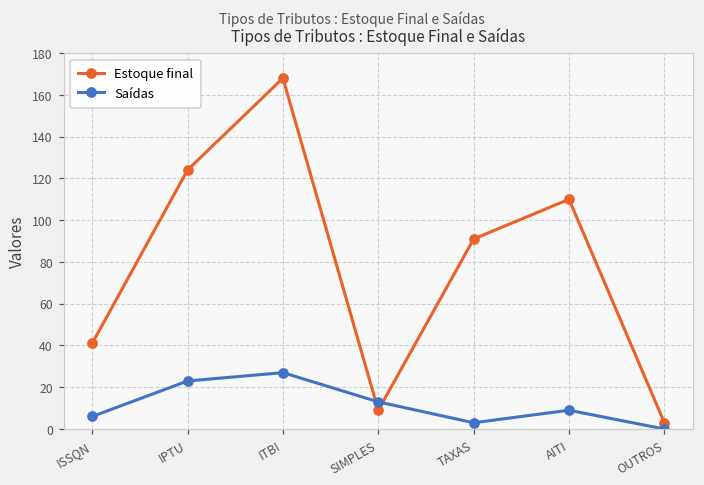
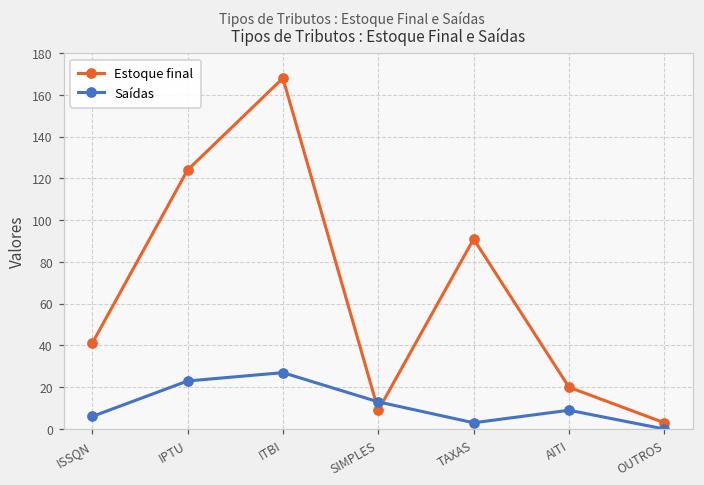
  {
    "Estoque final": {
      "ISSQN": 41,
      "IPTU": 124,
      "ITBI": 168,
      "SIMPLES": 9,
      "TAXAS": 91,
-     "AITI": 110,
+     "AITI": 20,
      "OUTROS": 3
    },
    "Saídas": {
      "ISSQN": 6,
      "IPTU": 23,
      "ITBI": 27,
      "SIMPLES": 13,
      "TAXAS": 3,
      "AITI": 9,
      "OUTROS": 0
    }
  }
